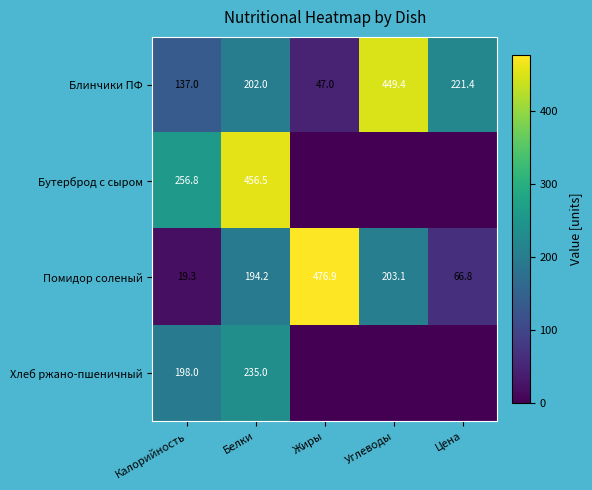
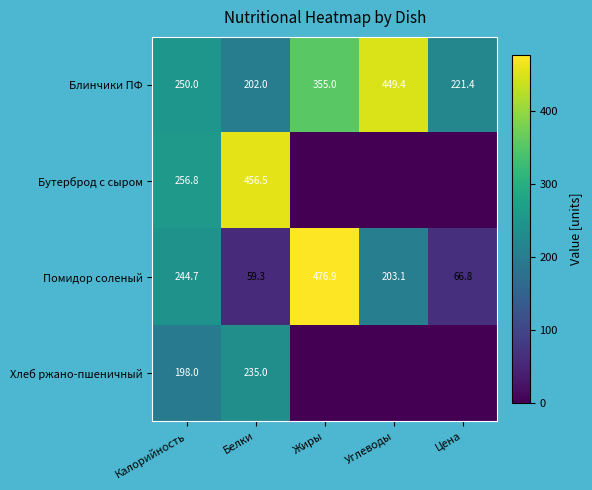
  {
    "Блинчики ПФ": {
-     "Калорийность": 137.0,
+     "Калорийность": 250.0,
      "Белки": 202.0,
-     "Жиры": 47.0,
+     "Жиры": 355.0,
      "Углеводы": 449.4,
      "Цена": 221.4
    },
    "Бутерброд с сыром": {
      "Калорийность": 256.8,
      "Белки": 456.5
    },
    "Помидор соленый": {
-     "Калорийность": 19.3,
-     "Белки": 194.2,
+     "Калорийность": 244.7,
+     "Белки": 59.3,
      "Жиры": 476.9,
      "Углеводы": 203.1,
      "Цена": 66.8
    },
    "Хлеб ржано-пшеничный": {
      "Калорийность": 198.0,
      "Белки": 235.0
    }
  }
